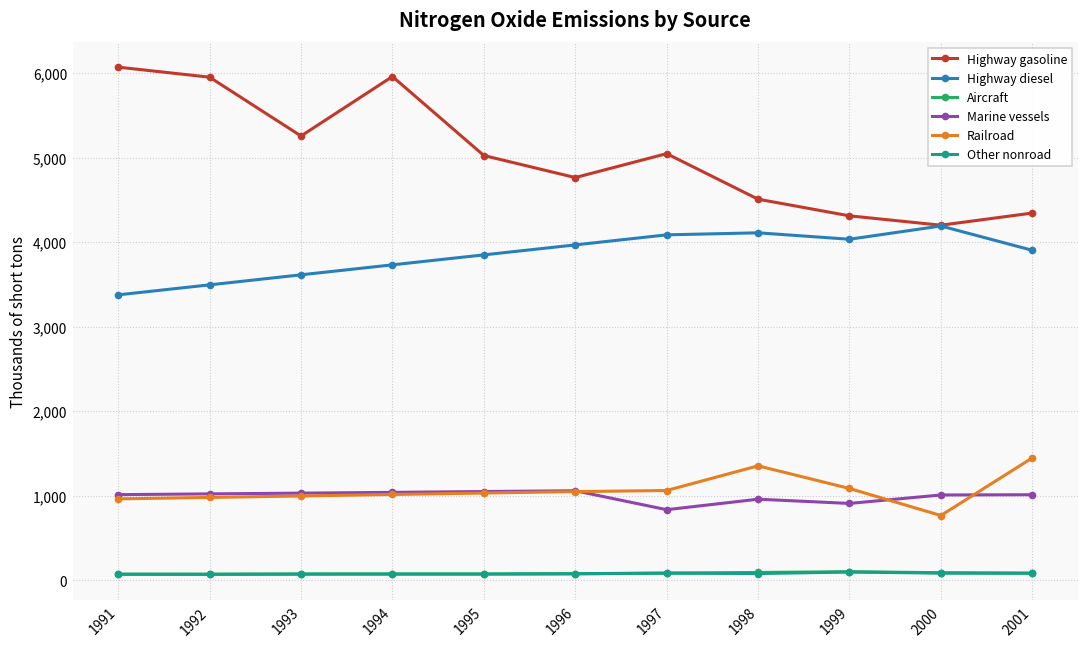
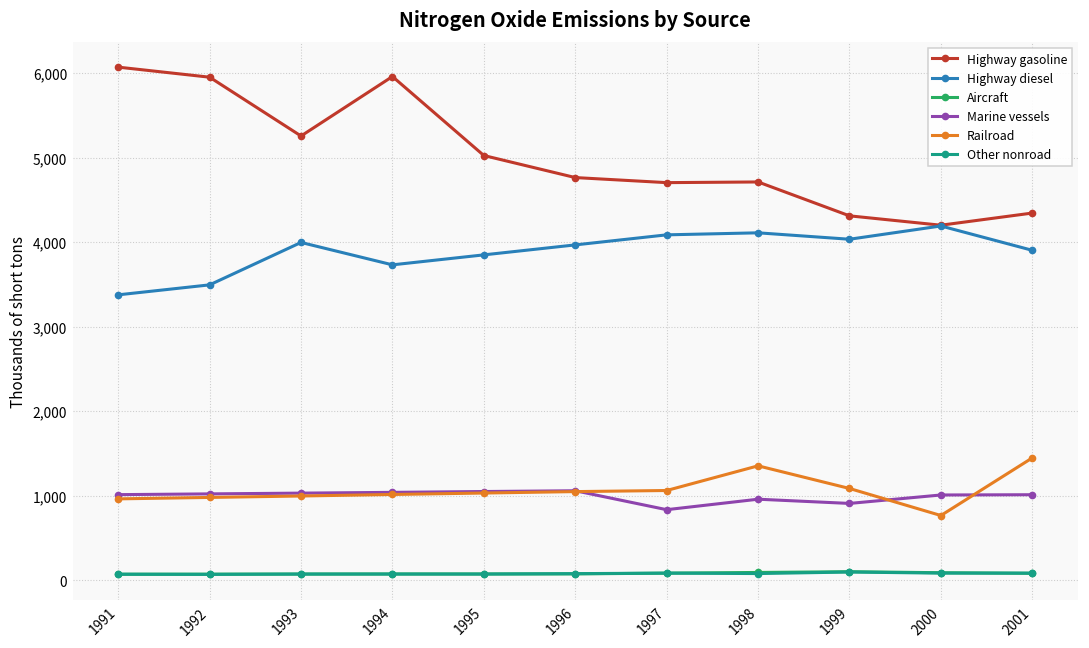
  {
    "Highway gasoline": {
      "1991": "6,100",
      "1992": "6,000",
      "1993": "5,300",
      "1994": "6,000",
      "1995": "5,000",
      "1996": "4,800",
-     "1997": "5,000",
-     "1998": "4,500",
+     "1997": "4,700",
+     "1998": "4,700",
      "1999": "4,300",
      "2001": "4,300"
    },
    "Highway diesel": {
      "1991": "3,400",
      "1992": "3,500",
-     "1993": "3,600",
+     "1993": "4,000",
      "1994": "3,700",
      "1995": "3,900",
      "1996": "4,000",
      "1997": "4,100",
      "1998": "4,100",
      "1999": "4,000",
      "2001": "3,900"
    },
    "Marine vessels": {
      "1991": "1,000",
      "1992": "1,000",
      "1993": "1,000",
      "1997": "800",
      "1998": "1,000",
      "1999": "900",
      "2000": "1,000",
      "2001": "1,000"
    },
    "Railroad": {
      "1991": "1,000",
      "1992": "1,000",
      "1993": "1,000",
      "1997": "1,100",
      "1998": "1,400",
      "1999": "1,100",
      "2000": "800",
      "2001": "1,400"
    }
  }
